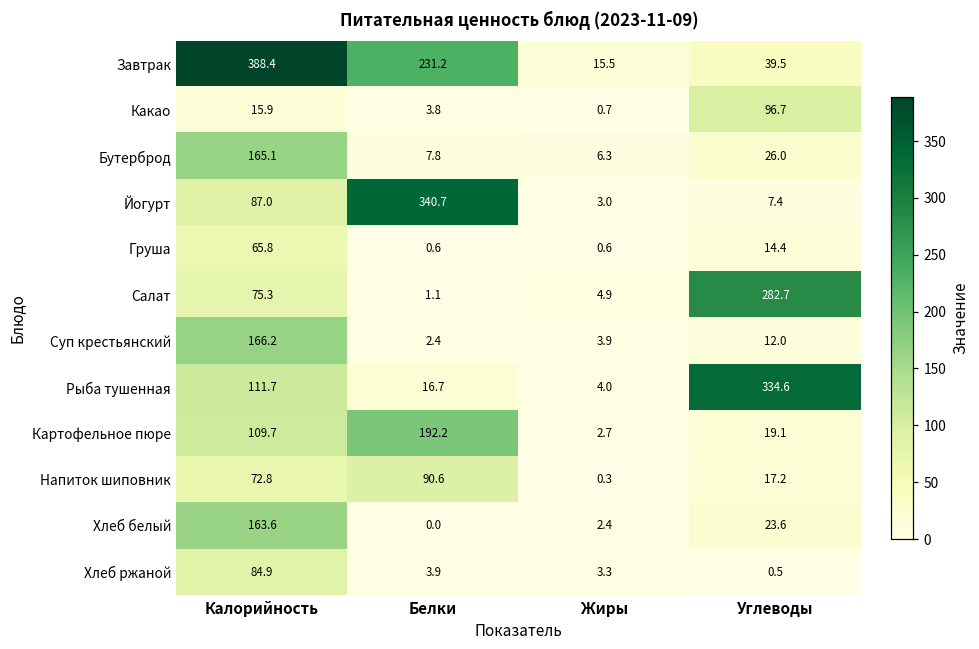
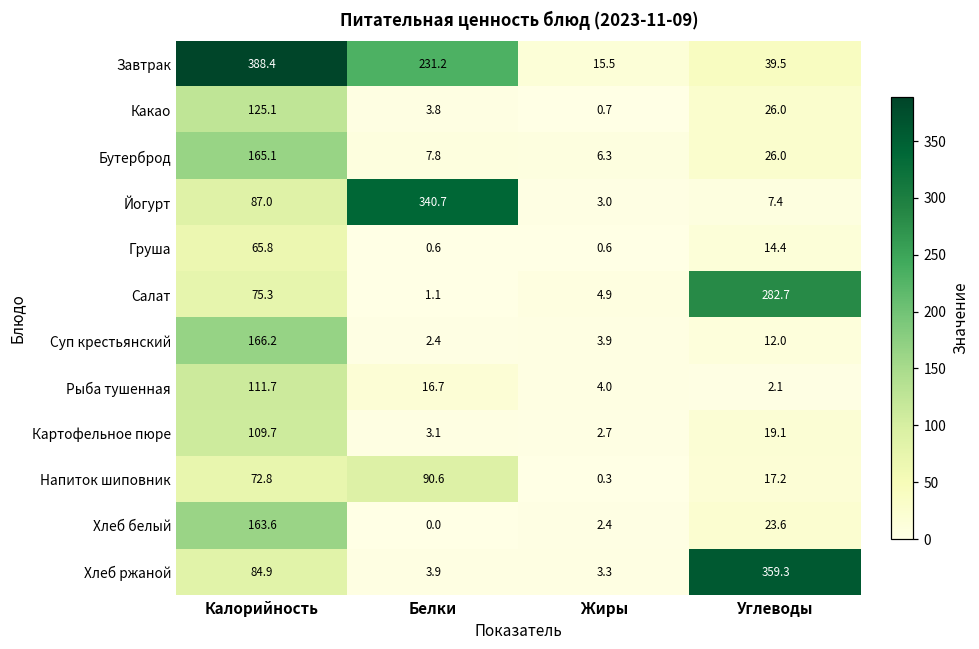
  {
    "Завтрак": {
      "Калорийность": 388.4,
      "Белки": 231.2,
      "Жиры": 15.5,
      "Углеводы": 39.5
    },
    "Какао": {
-     "Калорийность": 15.9,
+     "Калорийность": 125.1,
      "Белки": 3.8,
      "Жиры": 0.7,
-     "Углеводы": 96.7
+     "Углеводы": 26.0
    },
    "Бутерброд": {
      "Калорийность": 165.1,
      "Белки": 7.8,
      "Жиры": 6.3,
      "Углеводы": 26.0
    },
    "Йогурт": {
      "Калорийность": 87.0,
      "Белки": 340.7,
      "Жиры": 3.0,
      "Углеводы": 7.4
    },
    "Груша": {
      "Калорийность": 65.8,
      "Белки": 0.6,
      "Жиры": 0.6,
      "Углеводы": 14.4
    },
    "Салат": {
      "Калорийность": 75.3,
      "Белки": 1.1,
      "Жиры": 4.9,
      "Углеводы": 282.7
    },
    "Суп крестьянский": {
      "Калорийность": 166.2,
      "Белки": 2.4,
      "Жиры": 3.9,
      "Углеводы": 12.0
    },
    "Рыба тушенная": {
      "Калорийность": 111.7,
      "Белки": 16.7,
      "Жиры": 4.0,
-     "Углеводы": 334.6
+     "Углеводы": 2.1
    },
    "Картофельное пюре": {
      "Калорийность": 109.7,
-     "Белки": 192.2,
+     "Белки": 3.1,
      "Жиры": 2.7,
      "Углеводы": 19.1
    },
    "Напиток шиповник": {
      "Калорийность": 72.8,
      "Белки": 90.6,
      "Жиры": 0.3,
      "Углеводы": 17.2
    },
    "Хлеб белый": {
      "Калорийность": 163.6,
      "Белки": 0.0,
      "Жиры": 2.4,
      "Углеводы": 23.6
    },
    "Хлеб ржаной": {
      "Калорийность": 84.9,
      "Белки": 3.9,
      "Жиры": 3.3,
-     "Углеводы": 0.5
+     "Углеводы": 359.3
    }
  }
